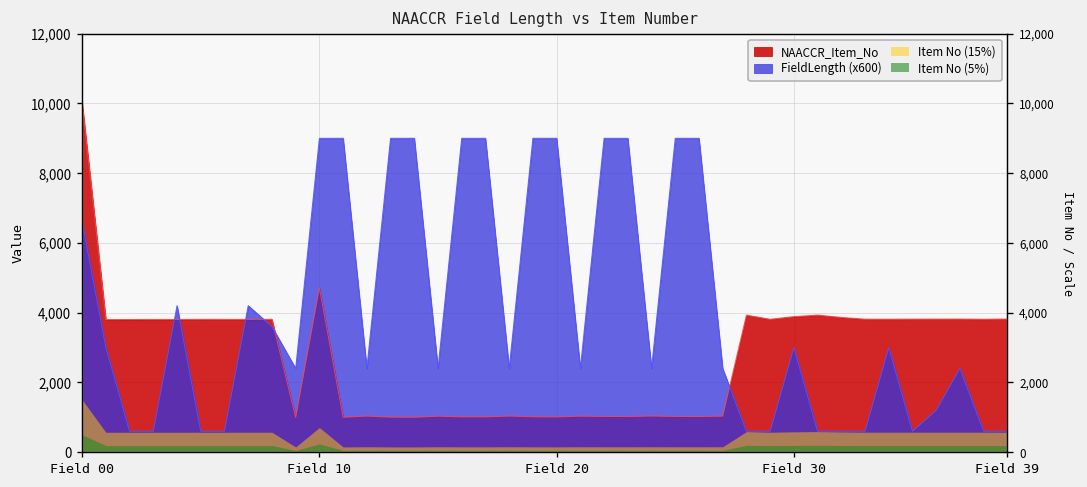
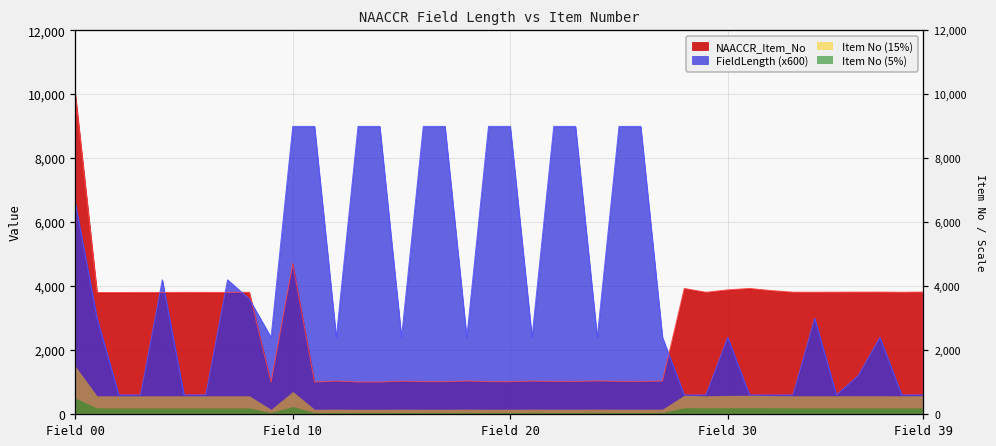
  {
    "NAACCR_Item_No": {
      "Field 00": "10,000",
      "Field 10": "4,700",
      "Field 20": "1,000",
      "Field 30": "3,900",
      "Field 39": "3,800"
    },
    "FieldLength (x600)": {
      "Field 00": "6,600",
      "Field 10": "9,000",
      "Field 20": "9,000",
-     "Field 30": "3,000"
+     "Field 30": "2,400"
    },
    "Item No (15%)": {
      "Field 00": "1,500",
      "Field 10": "700",
      "Field 20": "200",
      "Field 30": "600"
    },
    "Item No (5%)": {
      "Field 00": "500",
      "Field 10": "200",
      "Field 30": "200",
      "Field 39": "200"
    }
  }
